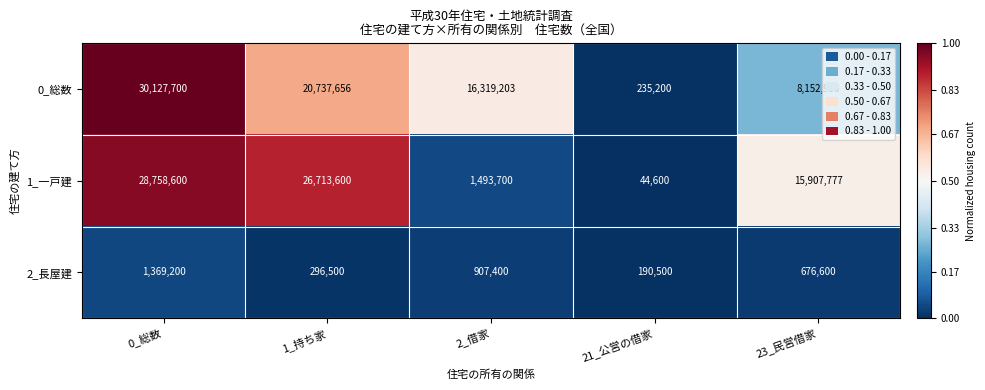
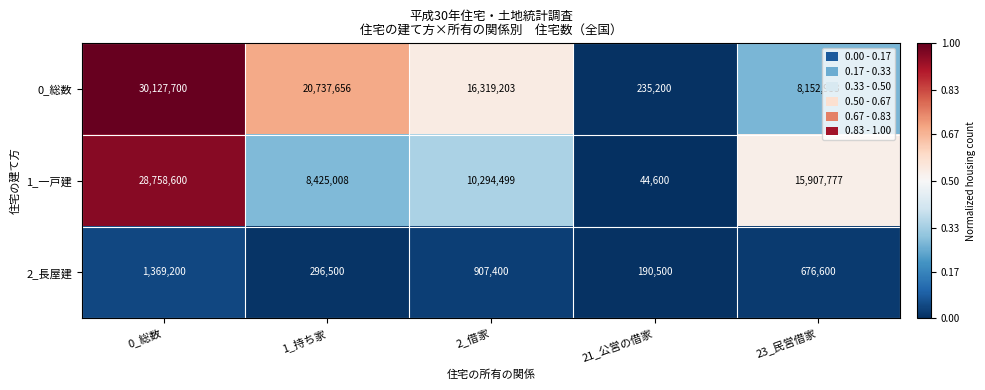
  {
    "0_総数": {
      "0_総数": "30,127,700",
      "1_持ち家": "20,737,656",
      "2_借家": "16,319,203",
      "21_公営の借家": "235,200"
    },
    "1_一戸建": {
      "0_総数": "28,758,600",
-     "1_持ち家": "26,713,600",
-     "2_借家": "1,493,700",
+     "1_持ち家": "8,425,008",
+     "2_借家": "10,294,499",
      "21_公営の借家": "44,600",
      "23_民営借家": "15,907,777"
    },
    "2_長屋建": {
      "0_総数": "1,369,200",
      "1_持ち家": "296,500",
      "2_借家": "907,400",
      "21_公営の借家": "190,500",
      "23_民営借家": "676,600"
    }
  }
